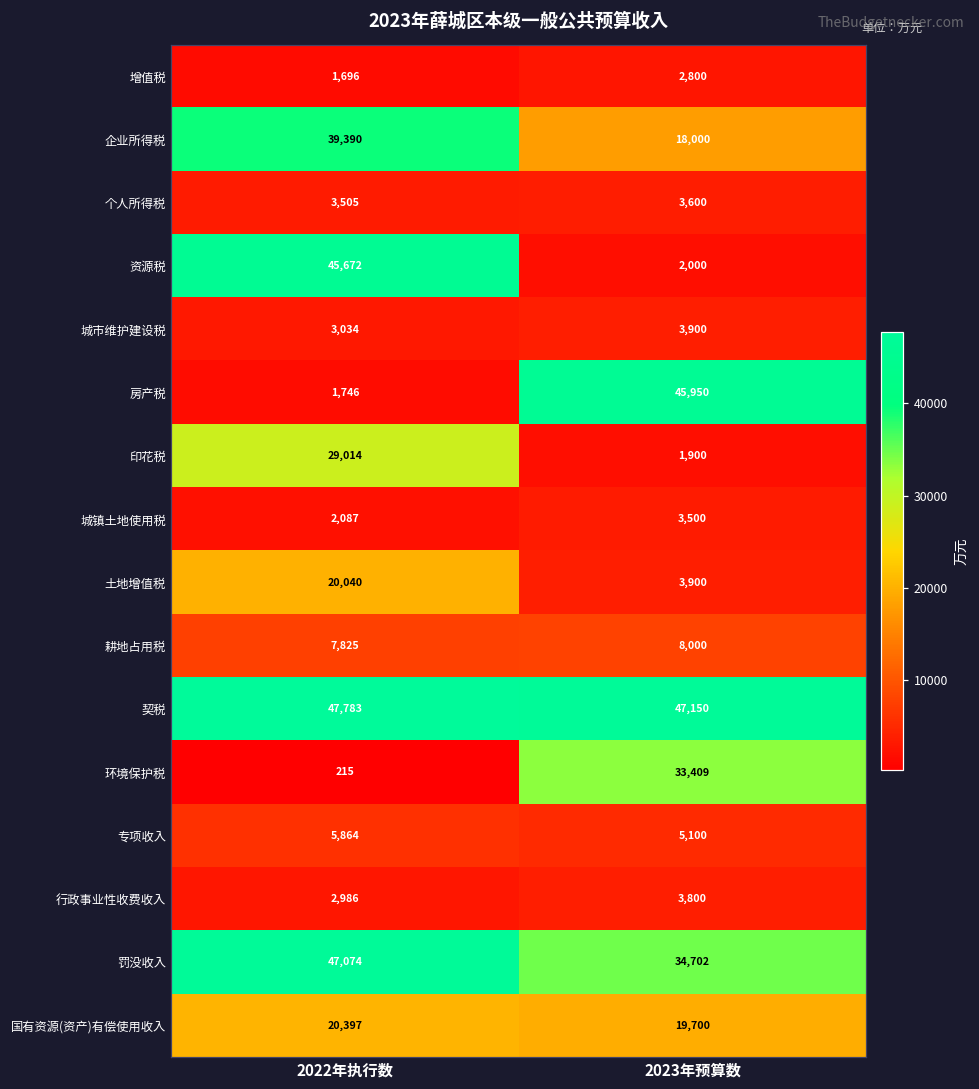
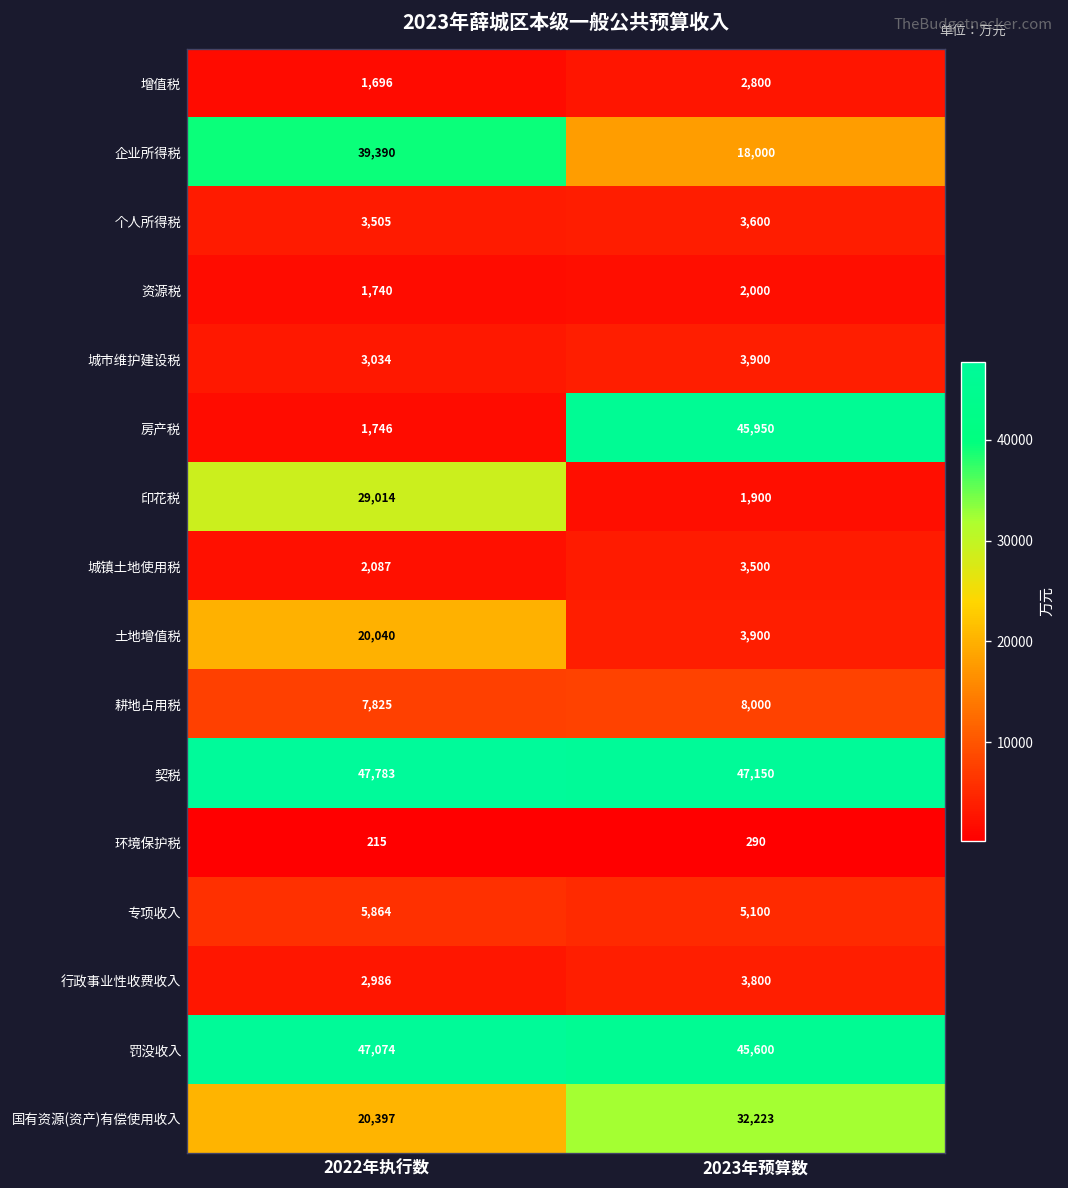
  {
    "增值税": {
      "2022年执行数": "1,696",
      "2023年预算数": "2,800"
    },
    "企业所得税": {
      "2022年执行数": "39,390",
      "2023年预算数": "18,000"
    },
    "个人所得税": {
      "2022年执行数": "3,505",
      "2023年预算数": "3,600"
    },
    "资源税": {
-     "2022年执行数": "45,672",
+     "2022年执行数": "1,740",
      "2023年预算数": "2,000"
    },
    "城市维护建设税": {
      "2022年执行数": "3,034",
      "2023年预算数": "3,900"
    },
    "房产税": {
      "2022年执行数": "1,746",
      "2023年预算数": "45,950"
    },
    "印花税": {
      "2022年执行数": "29,014",
      "2023年预算数": "1,900"
    },
    "城镇土地使用税": {
      "2022年执行数": "2,087",
      "2023年预算数": "3,500"
    },
    "土地增值税": {
      "2022年执行数": "20,040",
      "2023年预算数": "3,900"
    },
    "耕地占用税": {
      "2022年执行数": "7,825",
      "2023年预算数": "8,000"
    },
    "契税": {
      "2022年执行数": "47,783",
      "2023年预算数": "47,150"
    },
    "环境保护税": {
      "2022年执行数": "215",
-     "2023年预算数": "33,409"
+     "2023年预算数": "290"
    },
    "专项收入": {
      "2022年执行数": "5,864",
      "2023年预算数": "5,100"
    },
    "行政事业性收费收入": {
      "2022年执行数": "2,986",
      "2023年预算数": "3,800"
    },
    "罚没收入": {
      "2022年执行数": "47,074",
-     "2023年预算数": "34,702"
+     "2023年预算数": "45,600"
    },
    "国有资源(资产)有偿使用收入": {
      "2022年执行数": "20,397",
-     "2023年预算数": "19,700"
+     "2023年预算数": "32,223"
    }
  }
